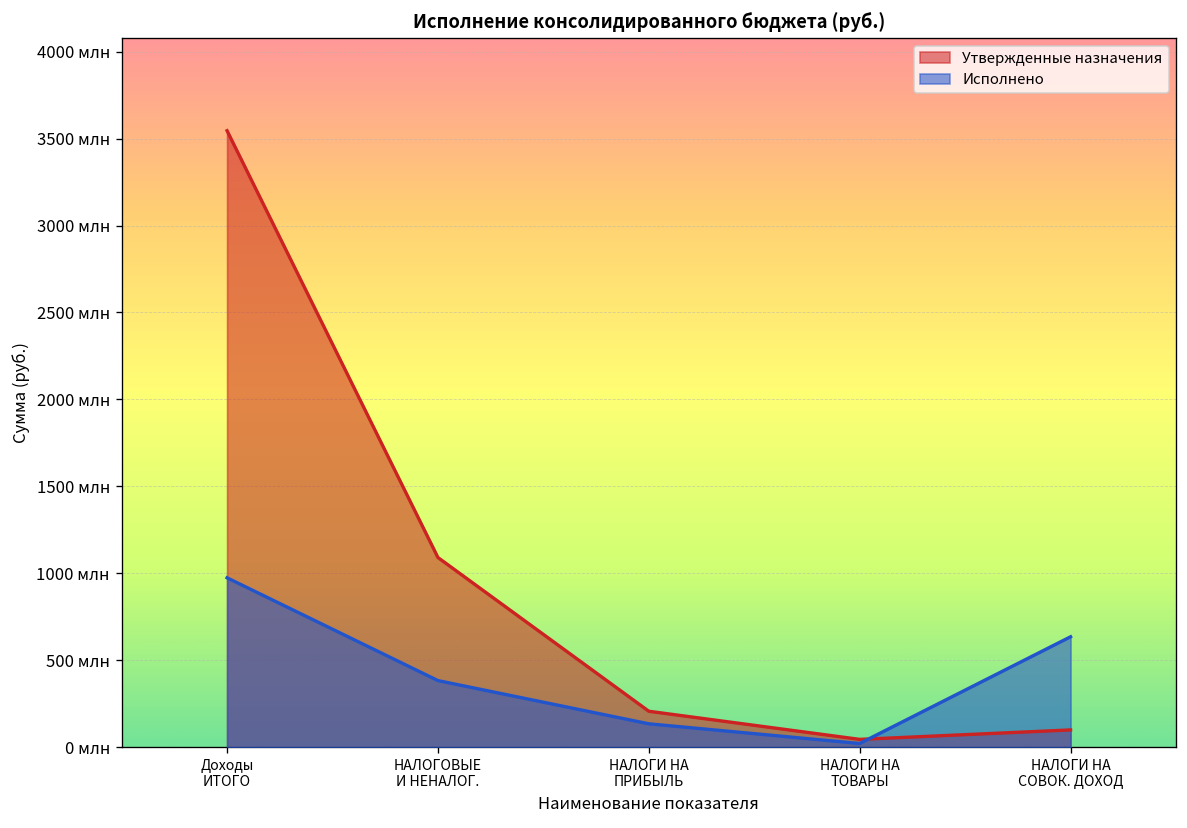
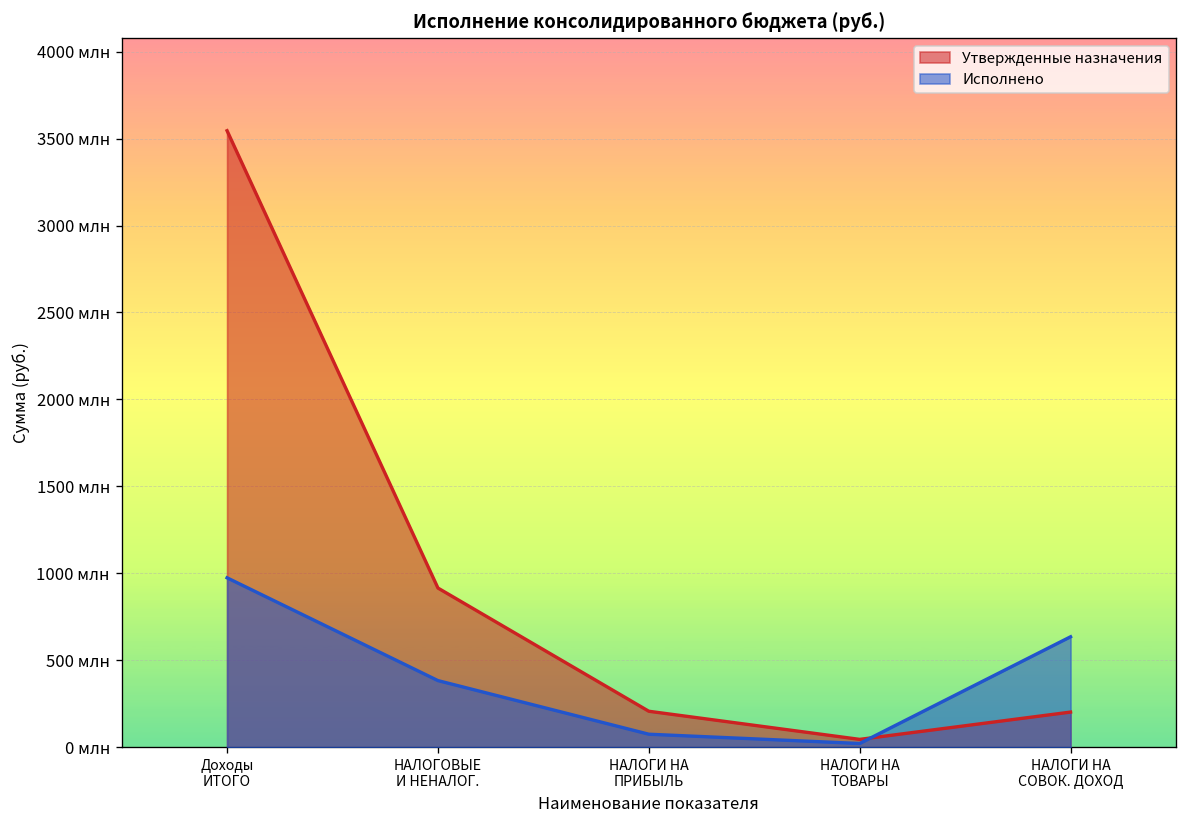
  {
    "Утвержденные назначения": {
      "Доходы ИТОГО": "3550 млн",
-     "НАЛОГОВЫЕ И НЕНАЛОГ.": "1090 млн",
+     "НАЛОГОВЫЕ И НЕНАЛОГ.": "920 млн",
      "НАЛОГИ НА ПРИБЫЛЬ": "210 млн",
      "НАЛОГИ НА ТОВАРЫ": "50 млн",
-     "НАЛОГИ НА СОВОК. ДОХОД": "100 млн"
+     "НАЛОГИ НА СОВОК. ДОХОД": "200 млн"
    },
    "Исполнено": {
      "Доходы ИТОГО": "970 млн",
      "НАЛОГОВЫЕ И НЕНАЛОГ.": "380 млн",
-     "НАЛОГИ НА ПРИБЫЛЬ": "130 млн",
+     "НАЛОГИ НА ПРИБЫЛЬ": "80 млн",
      "НАЛОГИ НА ТОВАРЫ": "20 млн",
      "НАЛОГИ НА СОВОК. ДОХОД": "640 млн"
    }
  }
